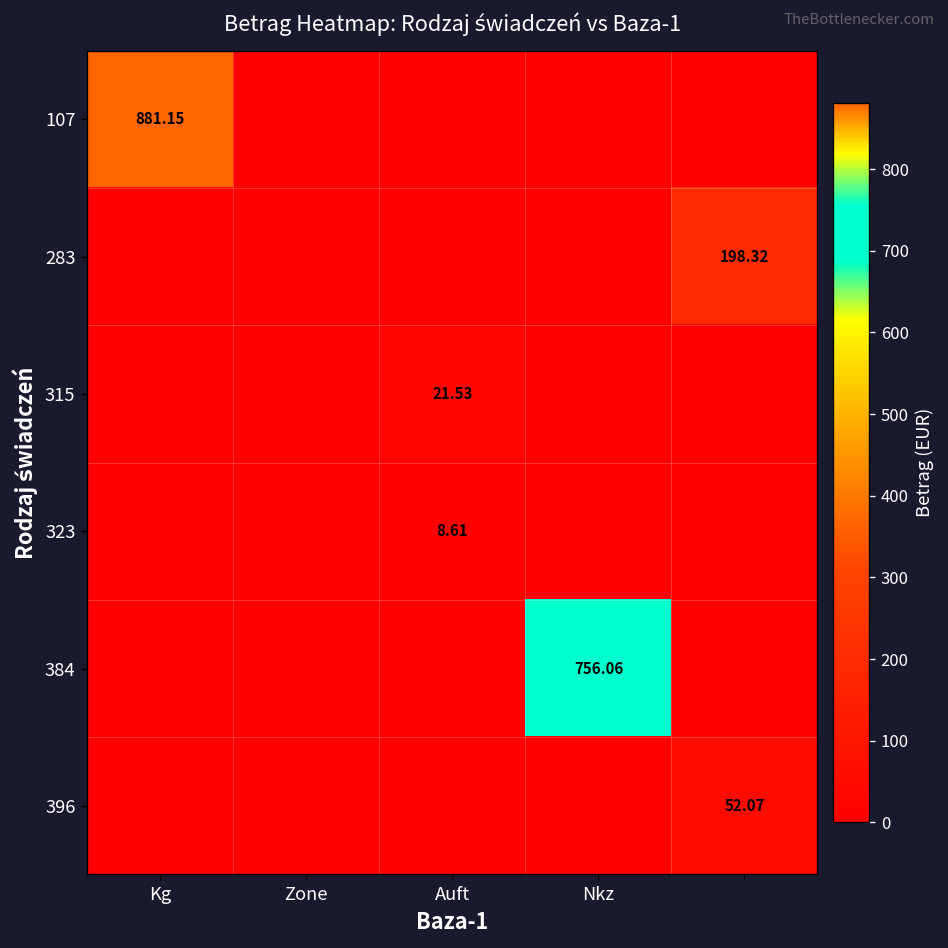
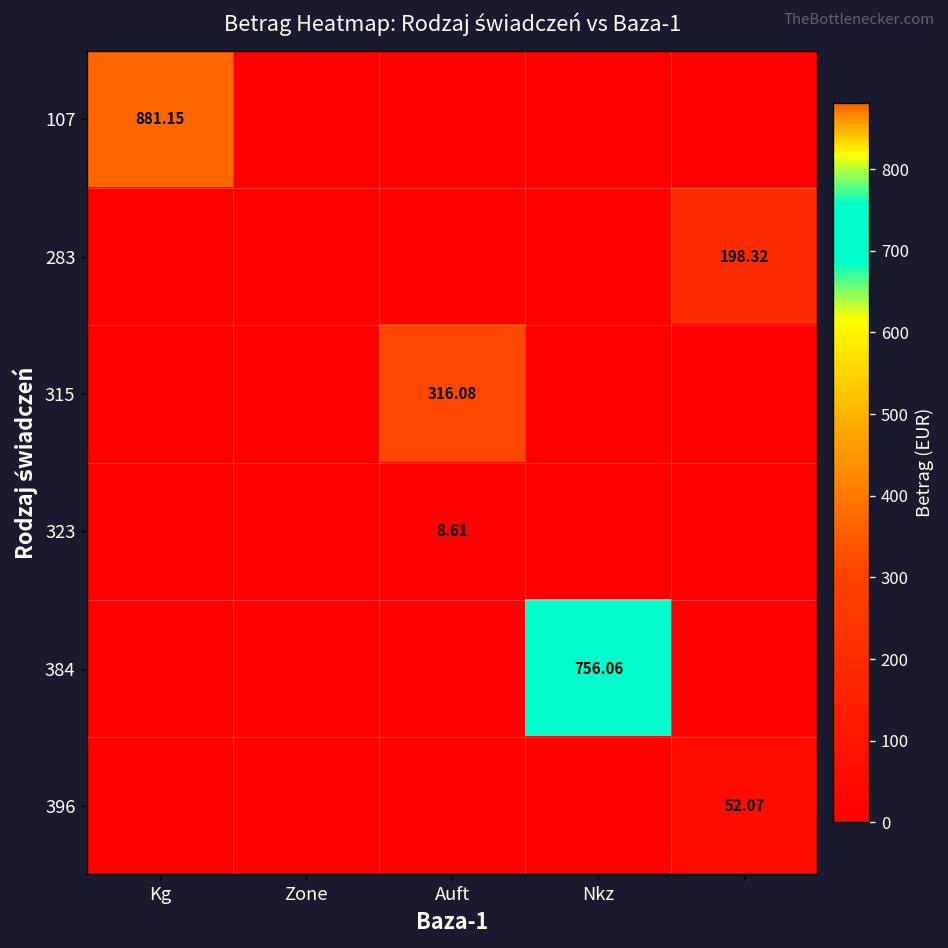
  {
    "107": {
      "Kg": 881.15
    },
    "315": {
-     "Auft": 21.53
+     "Auft": 316.08
    },
    "323": {
      "Auft": 8.61
    },
    "384": {
      "Nkz": 756.06
    }
  }
